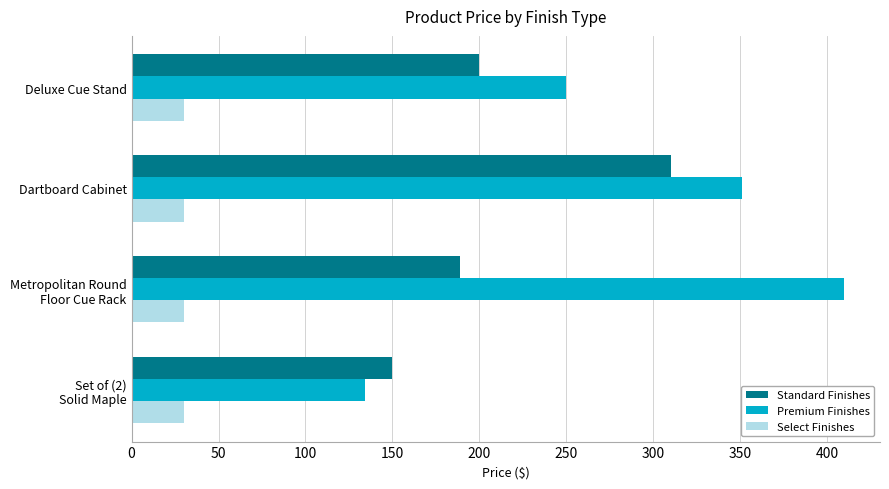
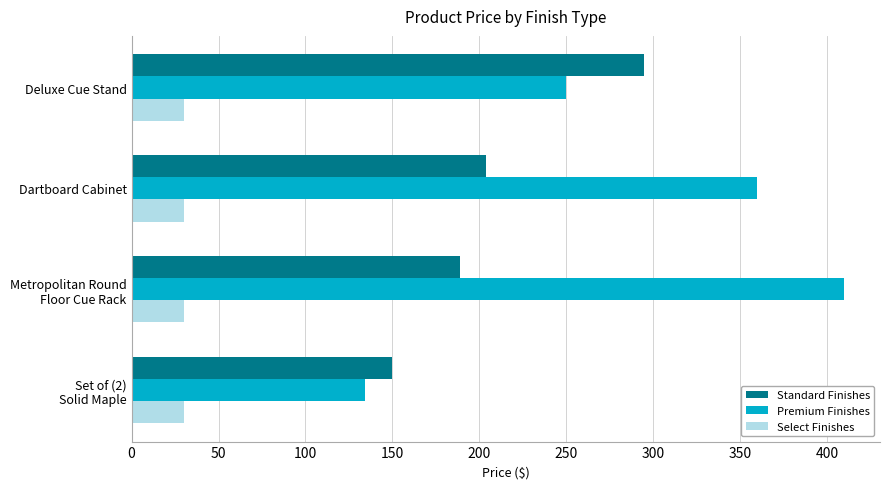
  {
    "Standard Finishes": {
-     "Deluxe Cue Stand": 200,
-     "Dartboard Cabinet": 310,
+     "Deluxe Cue Stand": 295,
+     "Dartboard Cabinet": 204,
      "Metropolitan Round Floor Cue Rack": 189,
      "Set of (2) Solid Maple": 150
    },
    "Premium Finishes": {
      "Deluxe Cue Stand": 250,
-     "Dartboard Cabinet": 351,
+     "Dartboard Cabinet": 360,
      "Metropolitan Round Floor Cue Rack": 410,
      "Set of (2) Solid Maple": 134
    },
    "Select Finishes": {
      "Deluxe Cue Stand": 30,
      "Dartboard Cabinet": 30,
      "Metropolitan Round Floor Cue Rack": 30,
      "Set of (2) Solid Maple": 30
    }
  }
